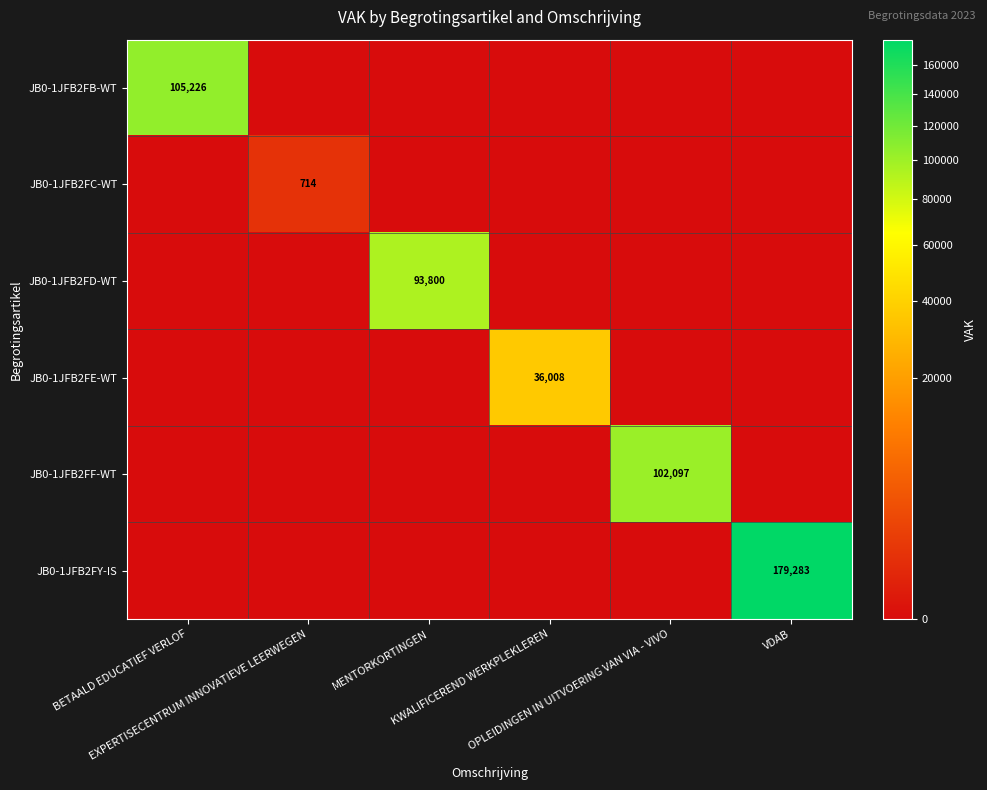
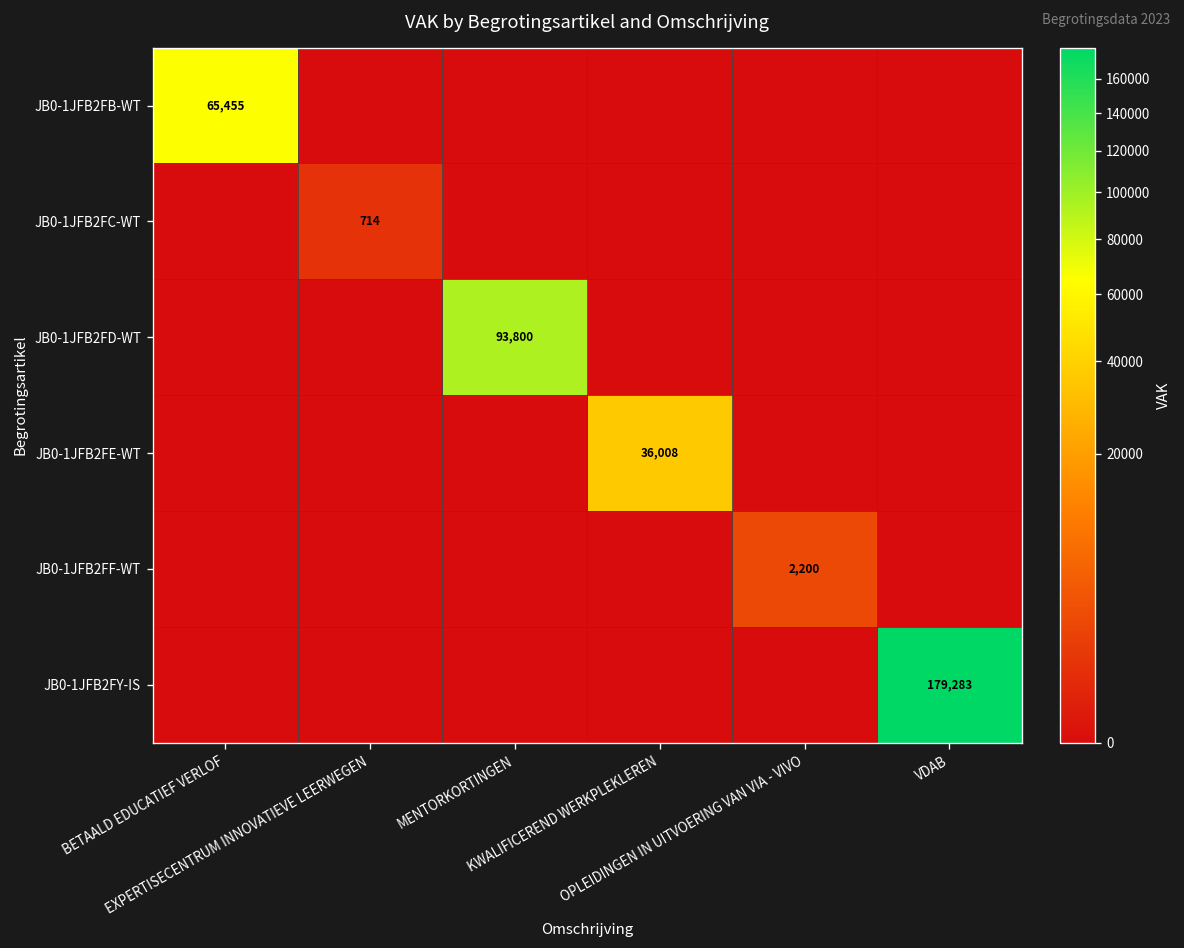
  {
    "JB0-1JFB2FB-WT": {
-     "BETAALD EDUCATIEF VERLOF": "105,226"
+     "BETAALD EDUCATIEF VERLOF": "65,455"
    },
    "JB0-1JFB2FC-WT": {
      "EXPERTISECENTRUM INNOVATIEVE LEERWEGEN": "714"
    },
    "JB0-1JFB2FD-WT": {
      "MENTORKORTINGEN": "93,800"
    },
    "JB0-1JFB2FE-WT": {
      "KWALIFICEREND WERKPLEKLEREN": "36,008"
    },
    "JB0-1JFB2FF-WT": {
-     "OPLEIDINGEN IN UITVOERING VAN VIA - VIVO": "102,097"
+     "OPLEIDINGEN IN UITVOERING VAN VIA - VIVO": "2,200"
    },
    "JB0-1JFB2FY-IS": {
      "VDAB": "179,283"
    }
  }
